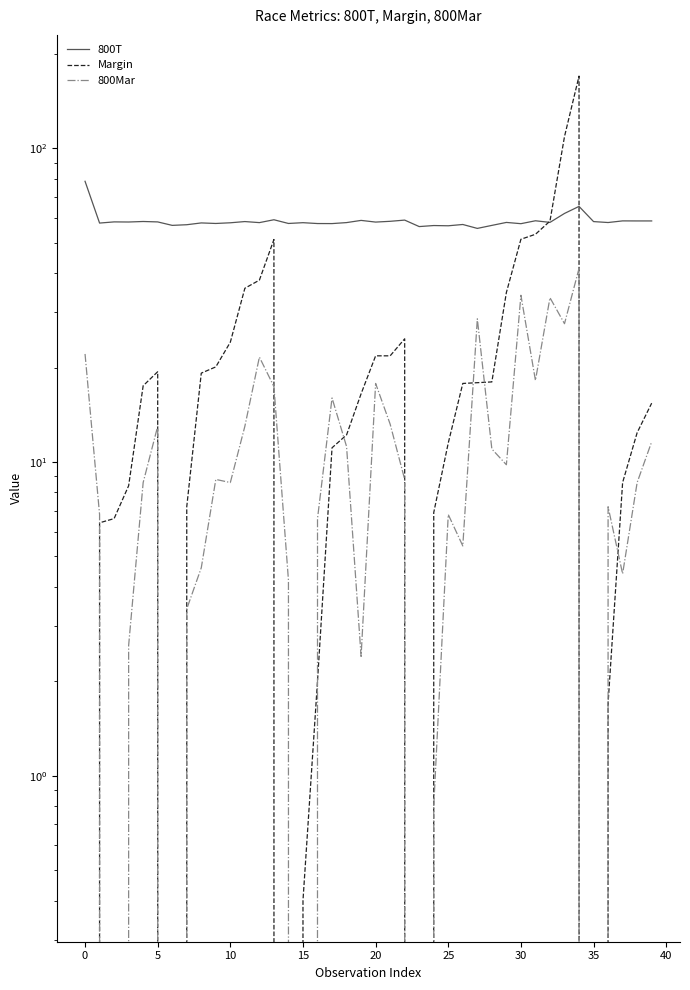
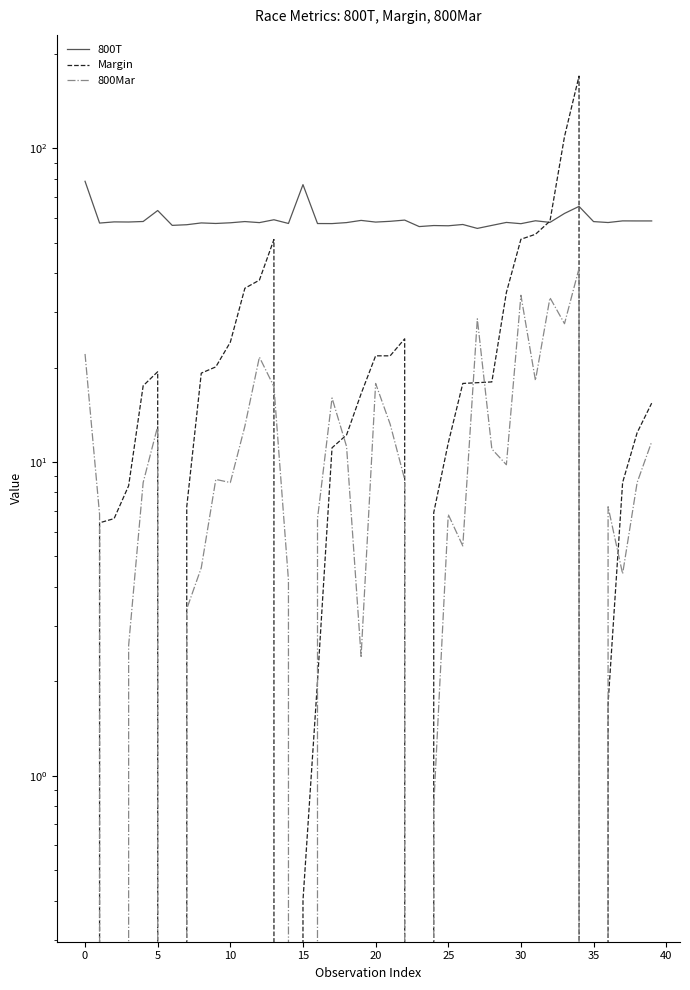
  {
    "800T": {
      "0": 79,
-     "5": 58,
+     "5": 63,
      "10": 58,
-     "15": 58,
+     "15": 77,
      "20": 58,
      "25": 57,
      "30": 58,
      "35": 58
    },
    "Margin": {
      "5": 19,
      "10": 24,
      "15": 0.40,
      "20": 22,
      "25": 11.5,
      "30": 51
    },
    "800Mar": {
      "0": 22,
      "5": 13,
      "10": 8.6,
      "20": 18,
      "25": 6.8,
      "30": 34
    }
  }
